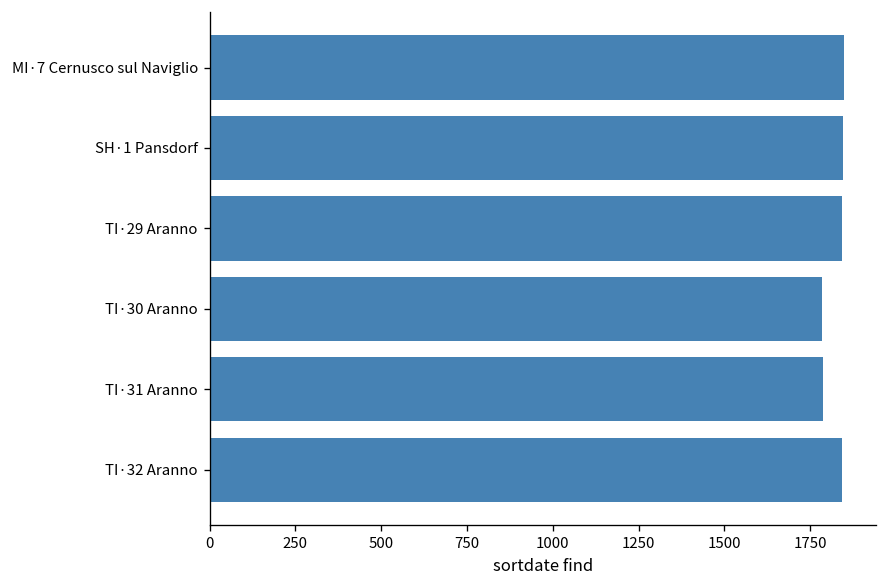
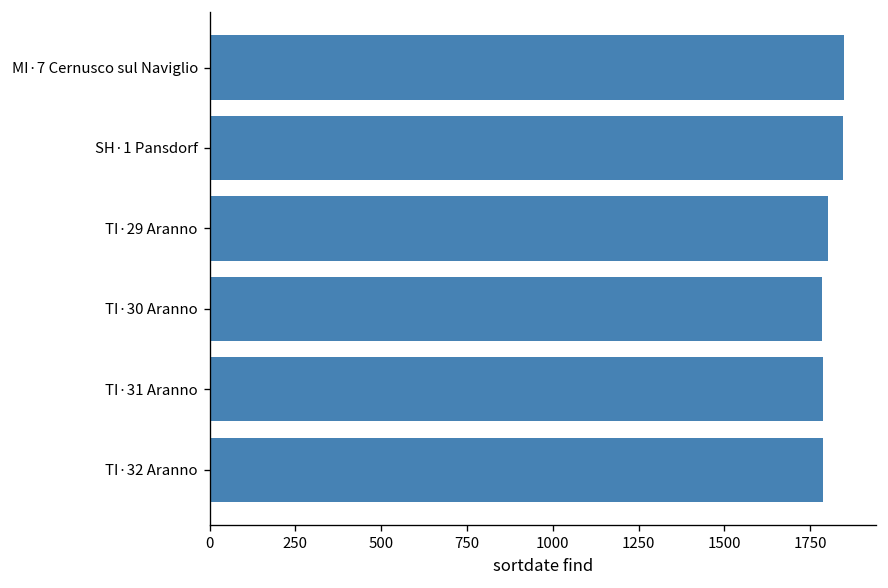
  {
    "MI·7 Cernusco sul Naviglio": 1850,
    "SH·1 Pansdorf": 1850,
-   "TI·29 Aranno": 1840,
+   "TI·29 Aranno": 1800,
    "TI·30 Aranno": 1780,
    "TI·31 Aranno": 1790,
-   "TI·32 Aranno": 1840
+   "TI·32 Aranno": 1790
  }
